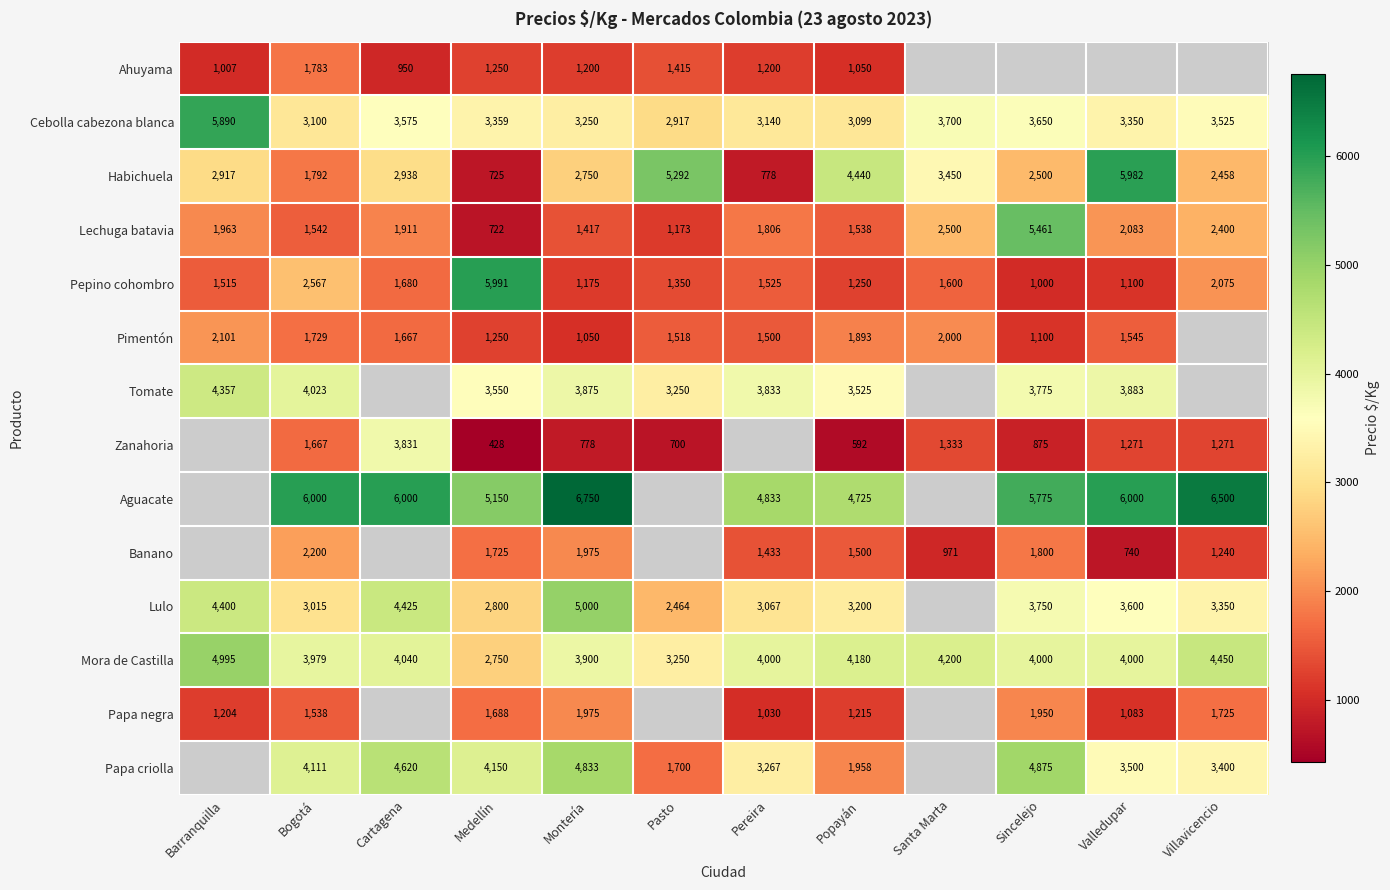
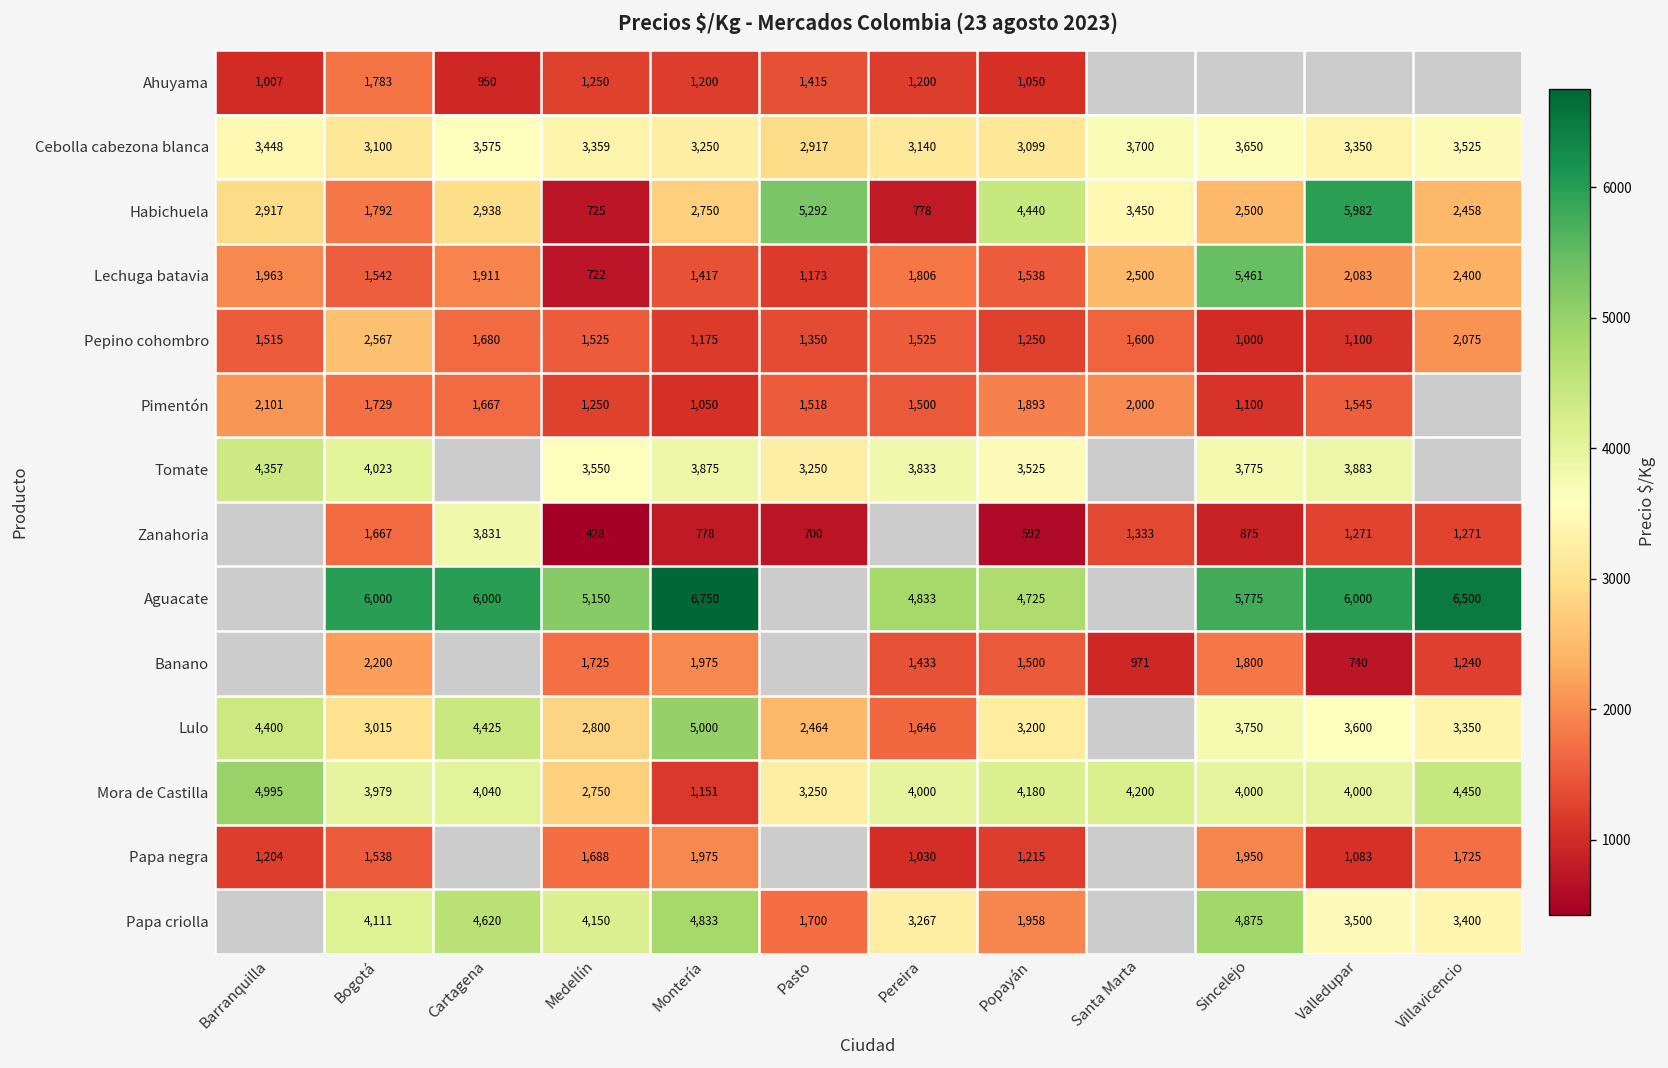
  {
    "Ahuyama": {
      "Barranquilla": "1,007",
      "Bogotá": "1,783",
      "Cartagena": "950",
      "Medellín": "1,250",
      "Montería": "1,200",
      "Pasto": "1,415",
      "Pereira": "1,200",
      "Popayán": "1,050"
    },
    "Cebolla cabezona blanca": {
-     "Barranquilla": "5,890",
+     "Barranquilla": "3,448",
      "Bogotá": "3,100",
      "Cartagena": "3,575",
      "Medellín": "3,359",
      "Montería": "3,250",
      "Pasto": "2,917",
      "Pereira": "3,140",
      "Popayán": "3,099",
      "Santa Marta": "3,700",
      "Sincelejo": "3,650",
      "Valledupar": "3,350",
      "Villavicencio": "3,525"
    },
    "Habichuela": {
      "Barranquilla": "2,917",
      "Bogotá": "1,792",
      "Cartagena": "2,938",
      "Medellín": "725",
      "Montería": "2,750",
      "Pasto": "5,292",
      "Pereira": "778",
      "Popayán": "4,440",
      "Santa Marta": "3,450",
      "Sincelejo": "2,500",
      "Valledupar": "5,982",
      "Villavicencio": "2,458"
    },
    "Lechuga batavia": {
      "Barranquilla": "1,963",
      "Bogotá": "1,542",
      "Cartagena": "1,911",
      "Medellín": "722",
      "Montería": "1,417",
      "Pasto": "1,173",
      "Pereira": "1,806",
      "Popayán": "1,538",
      "Santa Marta": "2,500",
      "Sincelejo": "5,461",
      "Valledupar": "2,083",
      "Villavicencio": "2,400"
    },
    "Pepino cohombro": {
      "Barranquilla": "1,515",
      "Bogotá": "2,567",
      "Cartagena": "1,680",
-     "Medellín": "5,991",
+     "Medellín": "1,525",
      "Montería": "1,175",
      "Pasto": "1,350",
      "Pereira": "1,525",
      "Popayán": "1,250",
      "Santa Marta": "1,600",
      "Sincelejo": "1,000",
      "Valledupar": "1,100",
      "Villavicencio": "2,075"
    },
    "Pimentón": {
      "Barranquilla": "2,101",
      "Bogotá": "1,729",
      "Cartagena": "1,667",
      "Medellín": "1,250",
      "Montería": "1,050",
      "Pasto": "1,518",
      "Pereira": "1,500",
      "Popayán": "1,893",
      "Santa Marta": "2,000",
      "Sincelejo": "1,100",
      "Valledupar": "1,545"
    },
    "Tomate": {
      "Barranquilla": "4,357",
      "Bogotá": "4,023",
      "Medellín": "3,550",
      "Montería": "3,875",
      "Pasto": "3,250",
      "Pereira": "3,833",
      "Popayán": "3,525",
      "Sincelejo": "3,775",
      "Valledupar": "3,883"
    },
    "Zanahoria": {
      "Bogotá": "1,667",
      "Cartagena": "3,831",
      "Medellín": "428",
      "Montería": "778",
      "Pasto": "700",
      "Popayán": "592",
      "Santa Marta": "1,333",
      "Sincelejo": "875",
      "Valledupar": "1,271",
      "Villavicencio": "1,271"
    },
    "Aguacate": {
      "Bogotá": "6,000",
      "Cartagena": "6,000",
      "Medellín": "5,150",
      "Montería": "6,750",
      "Pereira": "4,833",
      "Popayán": "4,725",
      "Sincelejo": "5,775",
      "Valledupar": "6,000",
      "Villavicencio": "6,500"
    },
    "Banano": {
      "Bogotá": "2,200",
      "Medellín": "1,725",
      "Montería": "1,975",
      "Pereira": "1,433",
      "Popayán": "1,500",
      "Santa Marta": "971",
      "Sincelejo": "1,800",
      "Valledupar": "740",
      "Villavicencio": "1,240"
    },
    "Lulo": {
      "Barranquilla": "4,400",
      "Bogotá": "3,015",
      "Cartagena": "4,425",
      "Medellín": "2,800",
      "Montería": "5,000",
      "Pasto": "2,464",
-     "Pereira": "3,067",
+     "Pereira": "1,646",
      "Popayán": "3,200",
      "Sincelejo": "3,750",
      "Valledupar": "3,600",
      "Villavicencio": "3,350"
    },
    "Mora de Castilla": {
      "Barranquilla": "4,995",
      "Bogotá": "3,979",
      "Cartagena": "4,040",
      "Medellín": "2,750",
-     "Montería": "3,900",
+     "Montería": "1,151",
      "Pasto": "3,250",
      "Pereira": "4,000",
      "Popayán": "4,180",
      "Santa Marta": "4,200",
      "Sincelejo": "4,000",
      "Valledupar": "4,000",
      "Villavicencio": "4,450"
    },
    "Papa negra": {
      "Barranquilla": "1,204",
      "Bogotá": "1,538",
      "Medellín": "1,688",
      "Montería": "1,975",
      "Pereira": "1,030",
      "Popayán": "1,215",
      "Sincelejo": "1,950",
      "Valledupar": "1,083",
      "Villavicencio": "1,725"
    },
    "Papa criolla": {
      "Bogotá": "4,111",
      "Cartagena": "4,620",
      "Medellín": "4,150",
      "Montería": "4,833",
      "Pasto": "1,700",
      "Pereira": "3,267",
      "Popayán": "1,958",
      "Sincelejo": "4,875",
      "Valledupar": "3,500",
      "Villavicencio": "3,400"
    }
  }
